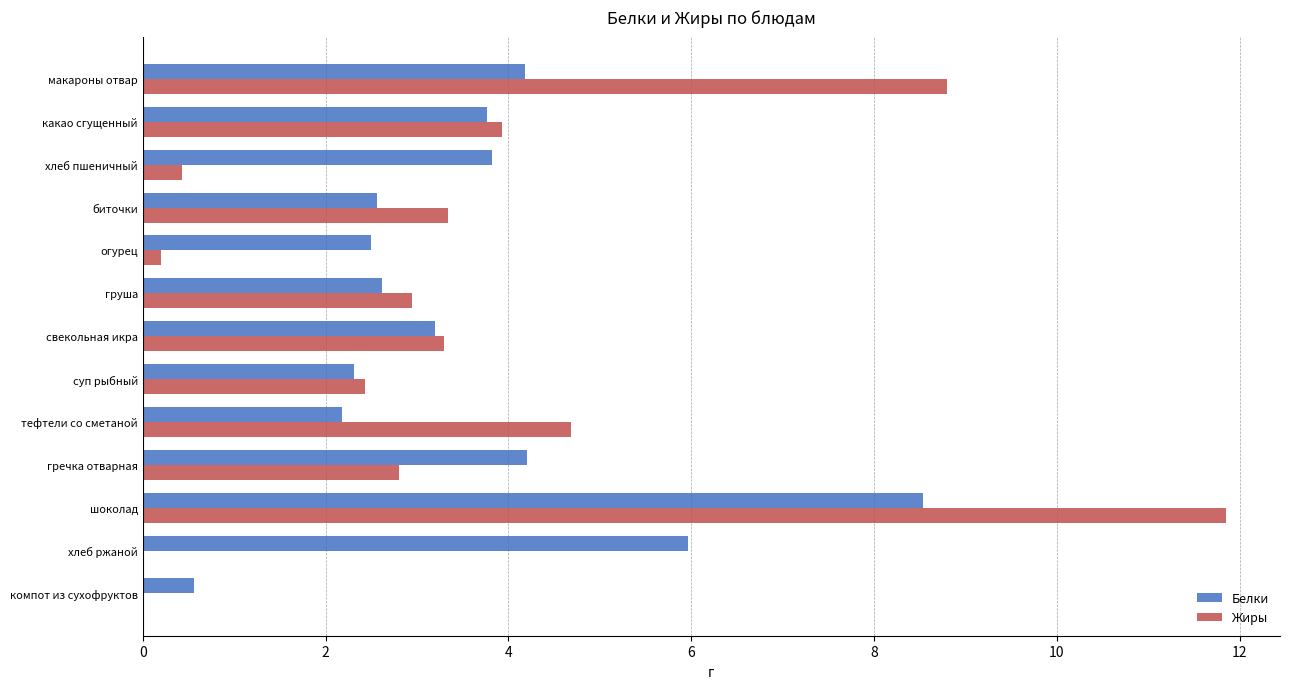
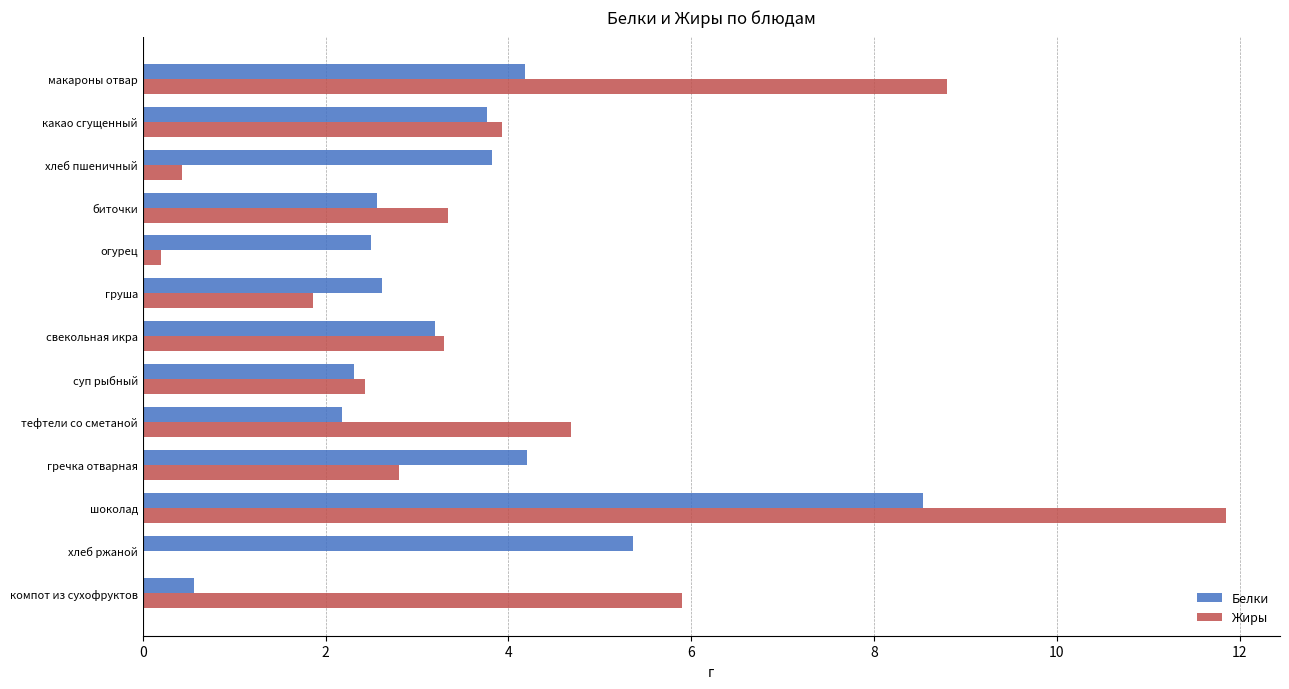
  {
    "Белки": {
      "макароны отвар": 4.2,
      "какао сгущенный": 3.8,
      "хлеб пшеничный": 3.8,
      "биточки": 2.6,
      "огурец": 2.5,
      "груша": 2.6,
      "свекольная икра": 3.2,
      "суп рыбный": 2.3,
      "тефтели со сметаной": 2.2,
      "гречка отварная": 4.2,
      "шоколад": 8.5,
-     "хлеб ржаной": 6.0,
+     "хлеб ржаной": 5.4,
      "компот из сухофруктов": 0.6
    },
    "Жиры": {
      "макароны отвар": 8.8,
      "какао сгущенный": 3.9,
      "хлеб пшеничный": 0.4,
      "биточки": 3.3,
      "огурец": 0.2,
-     "груша": 2.9,
+     "груша": 1.9,
      "свекольная икра": 3.3,
      "суп рыбный": 2.4,
      "тефтели со сметаной": 4.7,
      "гречка отварная": 2.8,
      "шоколад": 11.9,
      "хлеб ржаной": 0.0,
-     "компот из сухофруктов": 0.0
+     "компот из сухофруктов": 5.9
    }
  }
